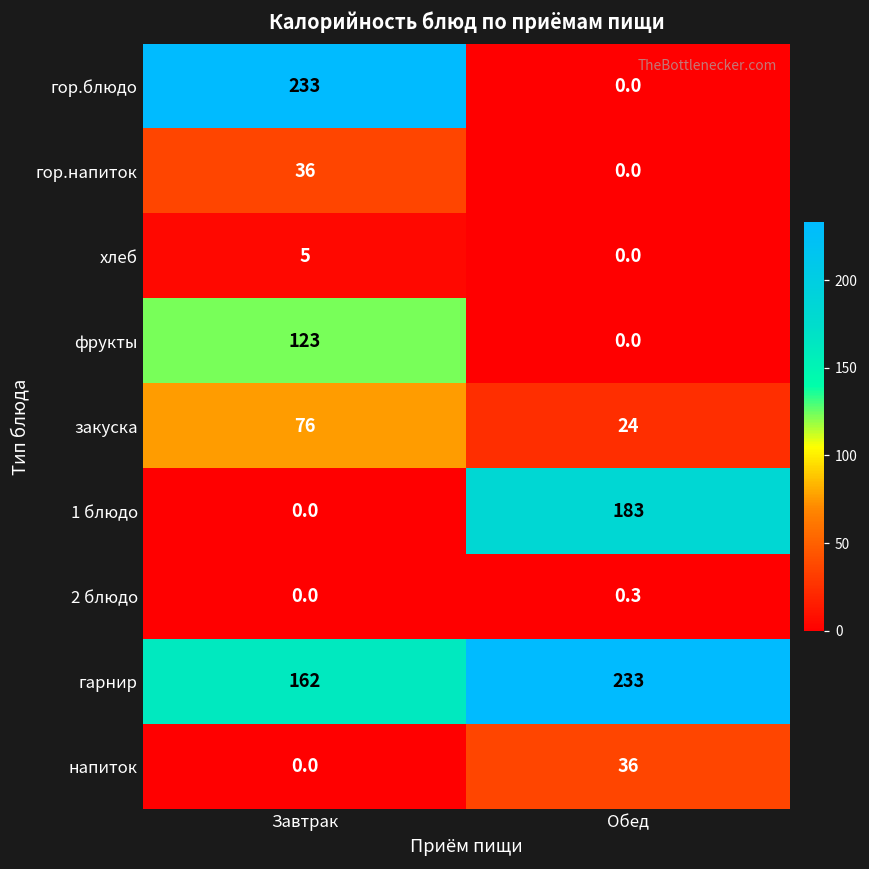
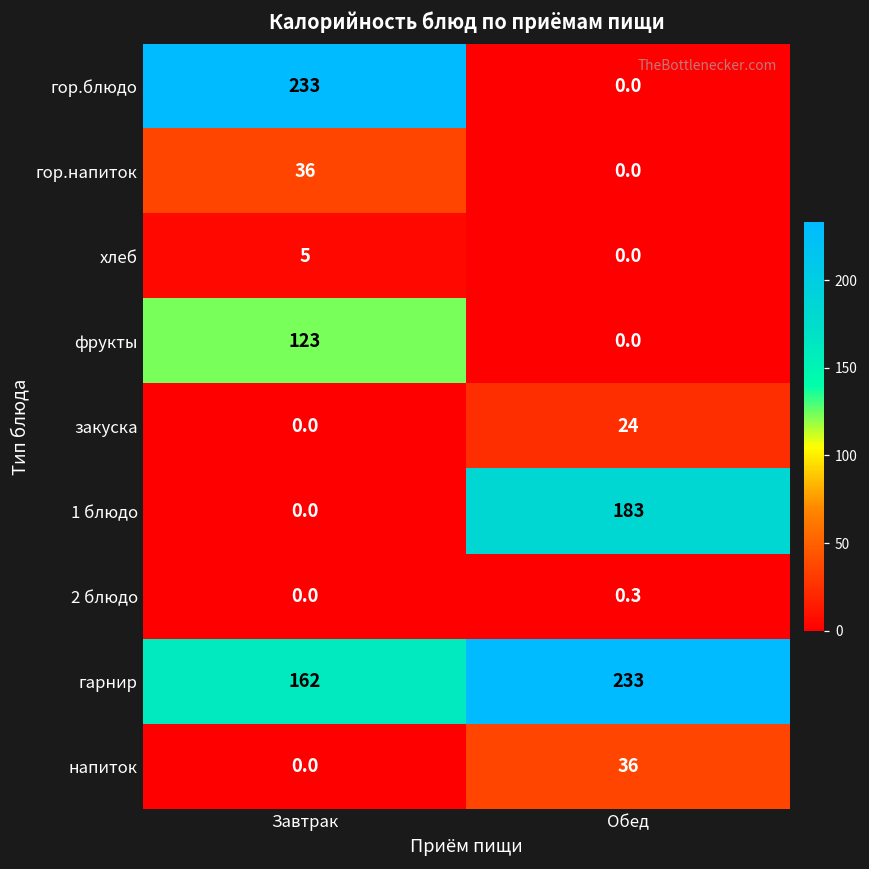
  {
    "гор.блюдо": {
      "Завтрак": 233
    },
    "гор.напиток": {
      "Завтрак": 36,
      "Обед": 0.0
    },
    "хлеб": {
      "Завтрак": 5,
      "Обед": 0.0
    },
    "фрукты": {
      "Завтрак": 123,
      "Обед": 0.0
    },
    "закуска": {
-     "Завтрак": 76,
+     "Завтрак": 0.0,
      "Обед": 24
    },
    "1 блюдо": {
      "Завтрак": 0.0,
      "Обед": 183
    },
    "2 блюдо": {
      "Завтрак": 0.0,
      "Обед": 0.3
    },
    "гарнир": {
      "Завтрак": 162,
      "Обед": 233
    },
    "напиток": {
      "Завтрак": 0.0,
      "Обед": 36
    }
  }
